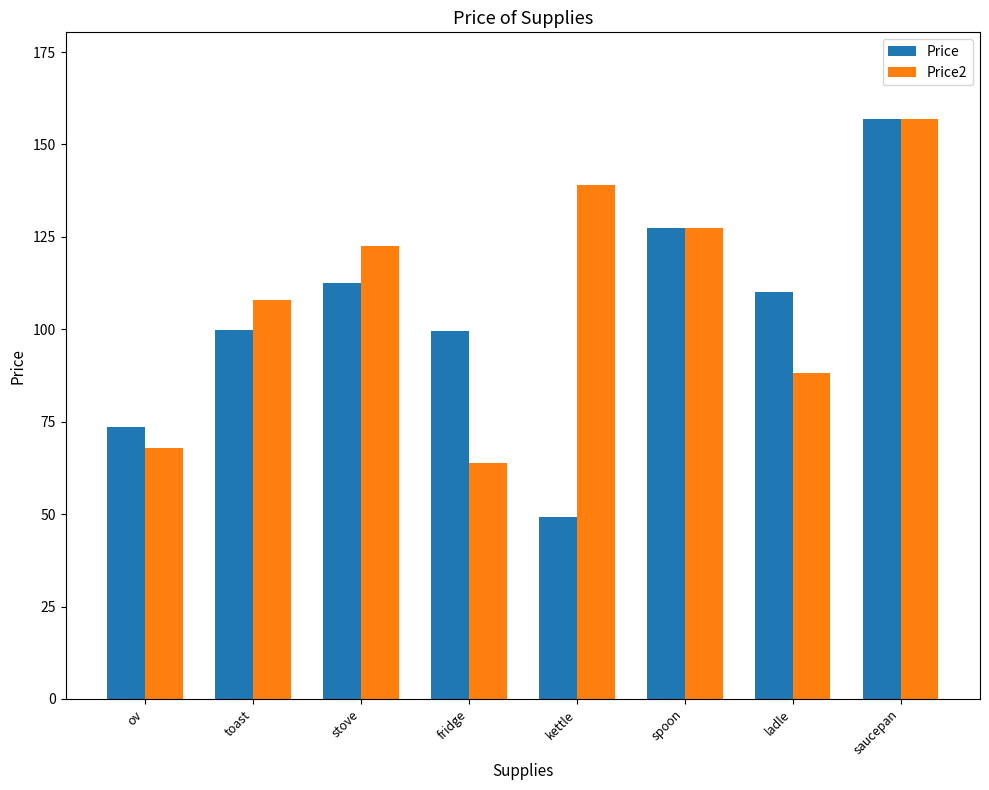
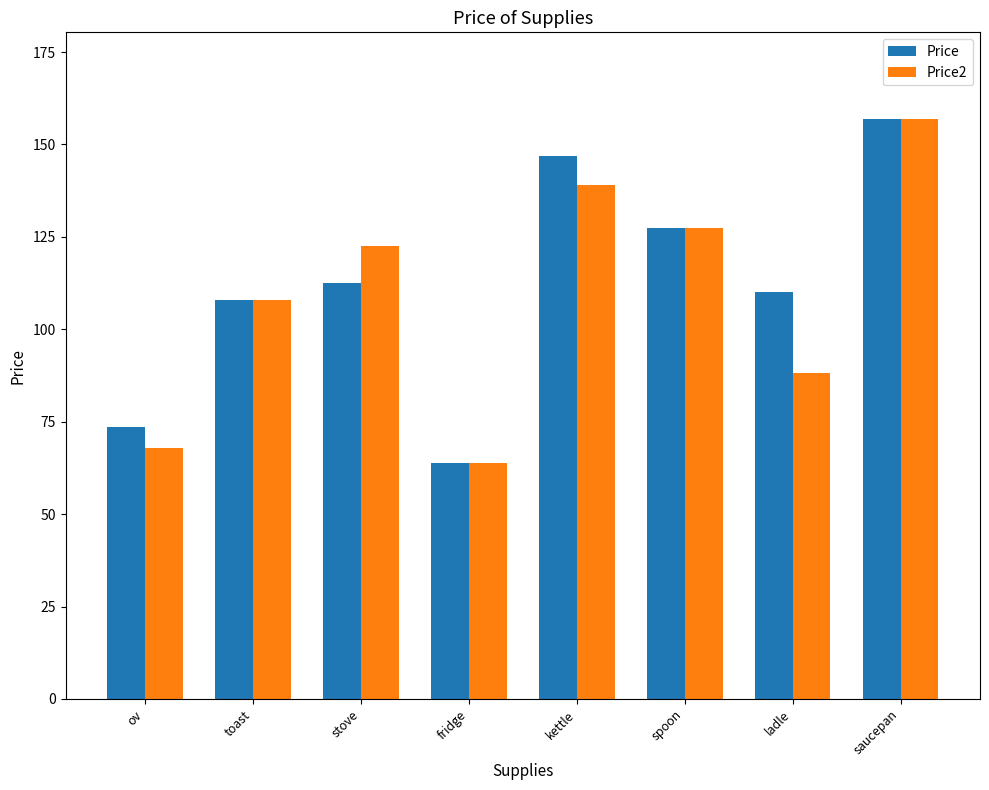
  {
    "Price": {
      "ov": 74,
-     "toast": 100,
+     "toast": 108,
      "stove": 113,
-     "fridge": 100,
-     "kettle": 49,
+     "fridge": 64,
+     "kettle": 147,
      "spoon": 127,
      "ladle": 110,
      "saucepan": 157
    },
    "Price2": {
      "ov": 68,
      "toast": 108,
      "stove": 123,
      "fridge": 64,
      "kettle": 139,
      "spoon": 127,
      "ladle": 88,
      "saucepan": 157
    }
  }
